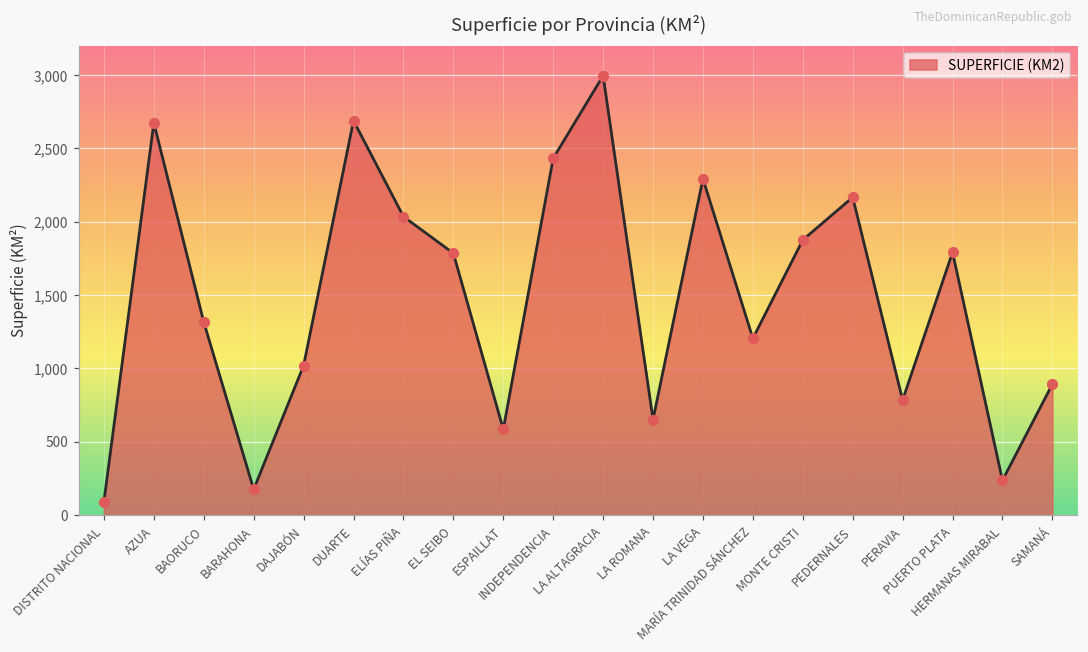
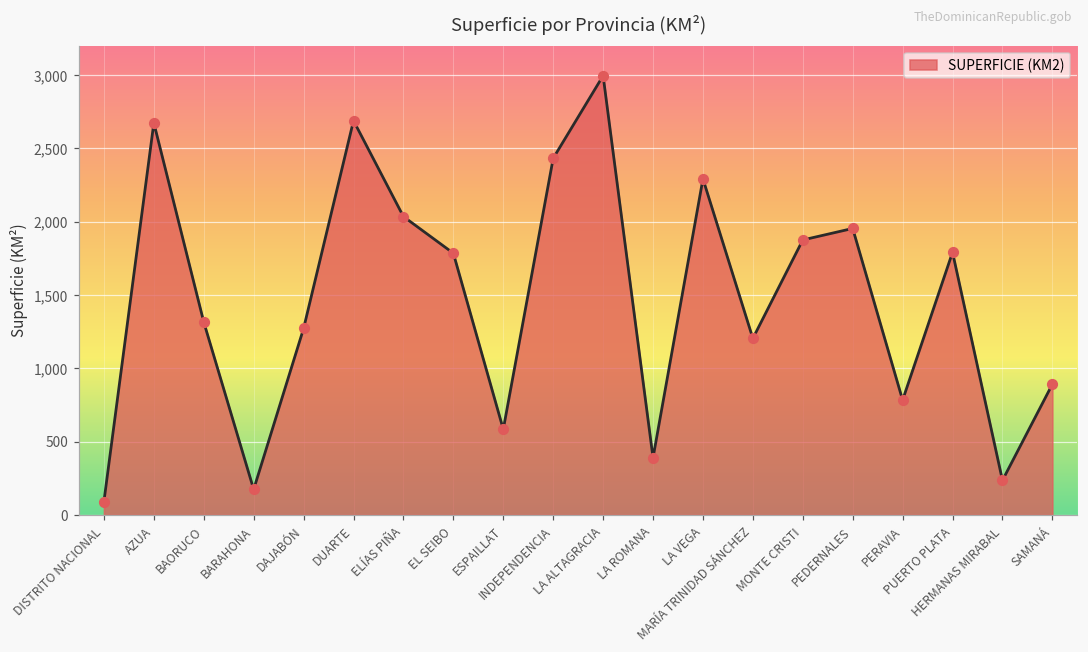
  {
    "DISTRITO NACIONAL": "90",
    "AZUA": "2,670",
    "BAORUCO": "1,320",
    "BARAHONA": "170",
-   "DAJABÓN": "1,020",
+   "DAJABÓN": "1,270",
    "DUARTE": "2,690",
    "ELÍAS PIÑA": "2,040",
    "EL SEIBO": "1,790",
    "ESPAILLAT": "580",
    "INDEPENDENCIA": "2,430",
    "LA ALTAGRACIA": "3,000",
-   "LA ROMANA": "650",
+   "LA ROMANA": "390",
    "LA VEGA": "2,290",
    "MARÍA TRINIDAD SÁNCHEZ": "1,200",
    "MONTE CRISTI": "1,880",
-   "PEDERNALES": "2,170",
+   "PEDERNALES": "1,950",
    "PERAVIA": "780",
    "PUERTO PLATA": "1,790",
    "HERMANAS MIRABAL": "240",
    "SAMANÁ": "890"
  }
